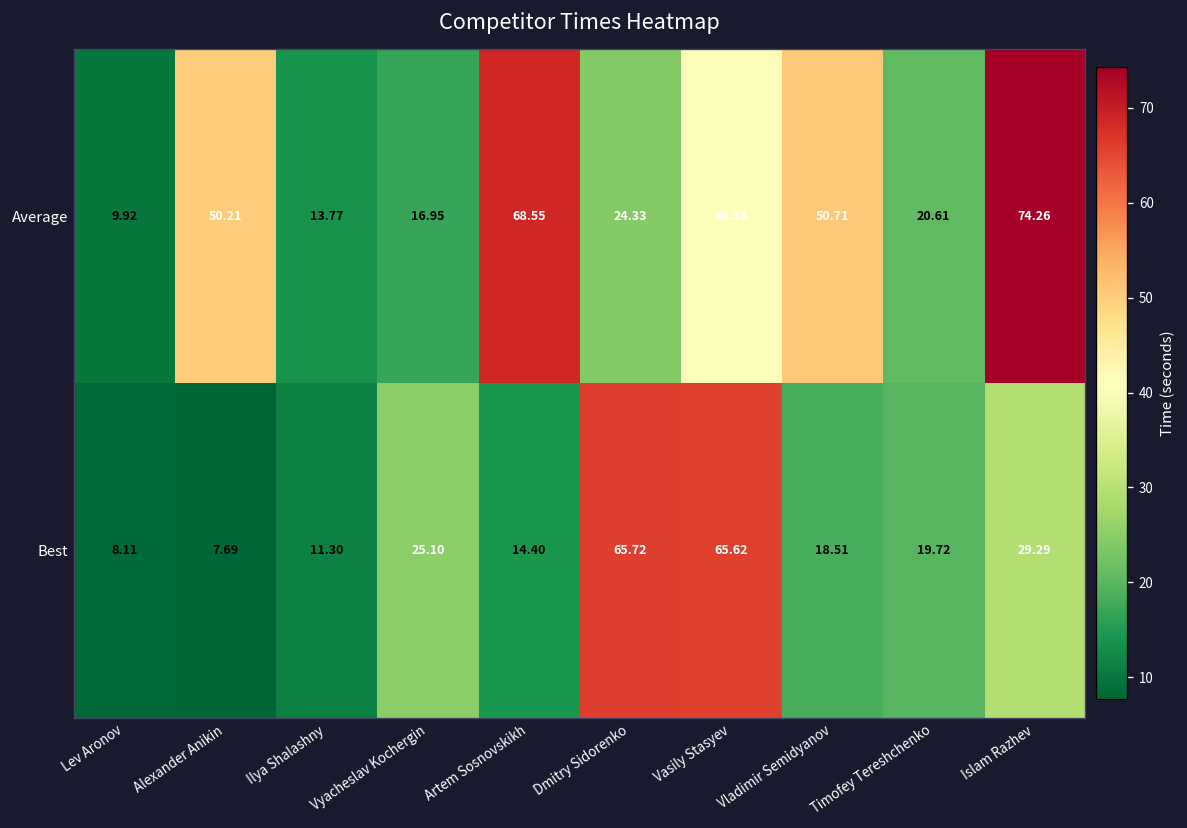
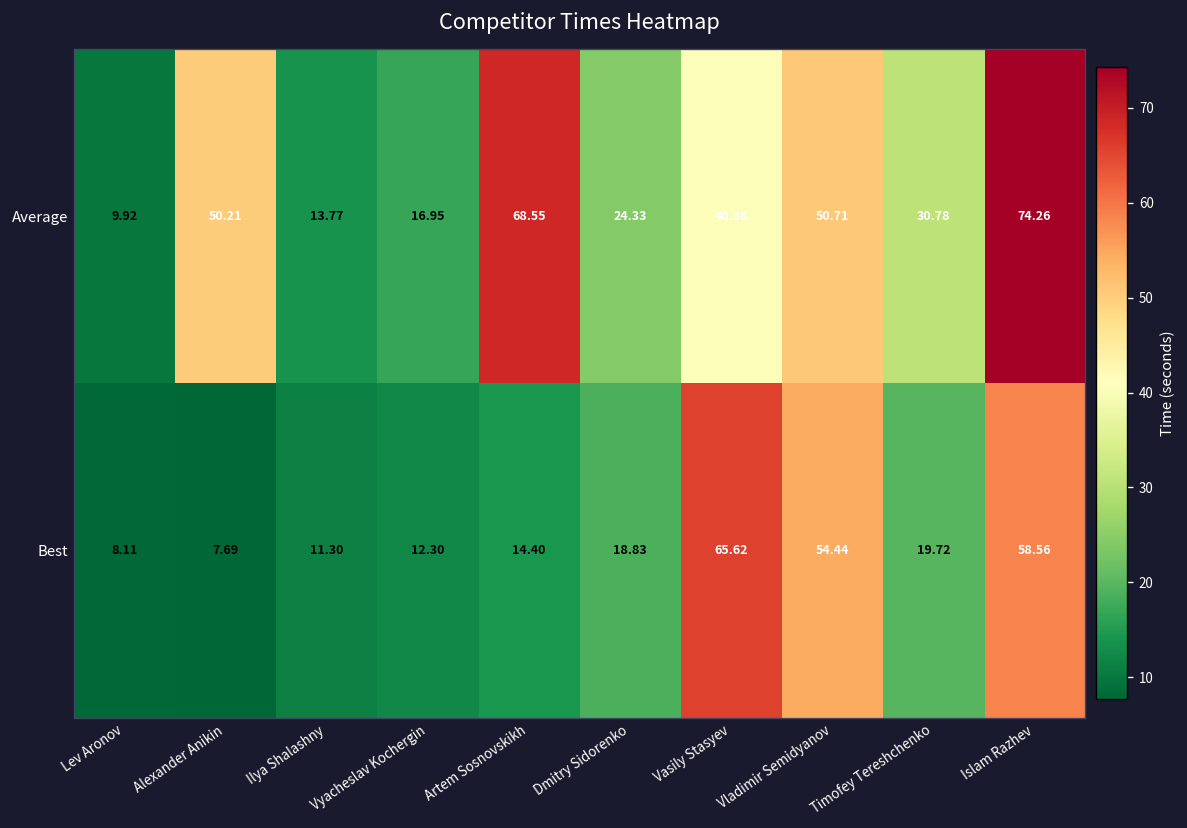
  {
    "Average": {
      "Lev Aronov": 9.92,
      "Alexander Anikin": 50.21,
      "Ilya Shalashny": 13.77,
      "Vyacheslav Kochergin": 16.95,
      "Artem Sosnovskikh": 68.55,
      "Dmitry Sidorenko": 24.33,
      "Vasily Stasyev": 40.38,
      "Vladimir Semidyanov": 50.71,
-     "Timofey Tereshchenko": 20.61,
+     "Timofey Tereshchenko": 30.78,
      "Islam Razhev": 74.26
    },
    "Best": {
      "Lev Aronov": 8.11,
      "Alexander Anikin": 7.69,
      "Ilya Shalashny": 11.30,
-     "Vyacheslav Kochergin": 25.10,
+     "Vyacheslav Kochergin": 12.30,
      "Artem Sosnovskikh": 14.40,
-     "Dmitry Sidorenko": 65.72,
+     "Dmitry Sidorenko": 18.83,
      "Vasily Stasyev": 65.62,
-     "Vladimir Semidyanov": 18.51,
+     "Vladimir Semidyanov": 54.44,
      "Timofey Tereshchenko": 19.72,
-     "Islam Razhev": 29.29
+     "Islam Razhev": 58.56
    }
  }
